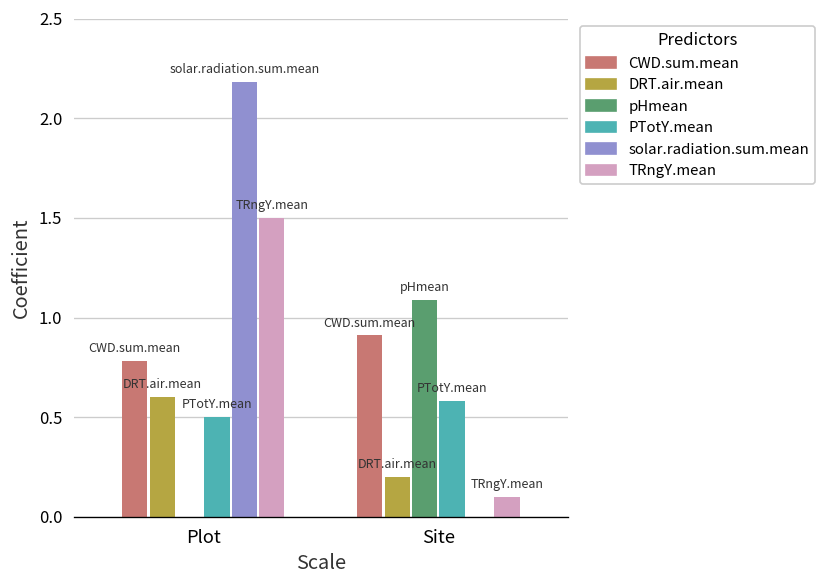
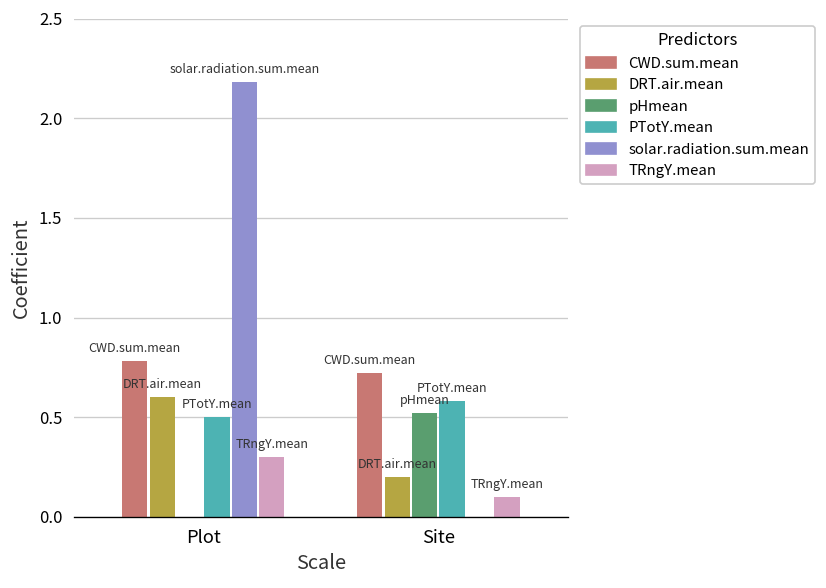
  {
    "CWD.sum.mean": {
      "Plot": 0.78,
-     "Site": 0.91
+     "Site": 0.72
    },
    "DRT.air.mean": {
      "Plot": 0.60,
      "Site": 0.20
    },
    "pHmean": {
      "Plot": 0.00,
-     "Site": 1.09
+     "Site": 0.52
    },
    "PTotY.mean": {
      "Plot": 0.50,
      "Site": 0.58
    },
    "solar.radiation.sum.mean": {
      "Plot": 2.18,
      "Site": 0.00
    },
    "TRngY.mean": {
-     "Plot": 1.5,
+     "Plot": 0.3,
      "Site": 0.1
    }
  }
